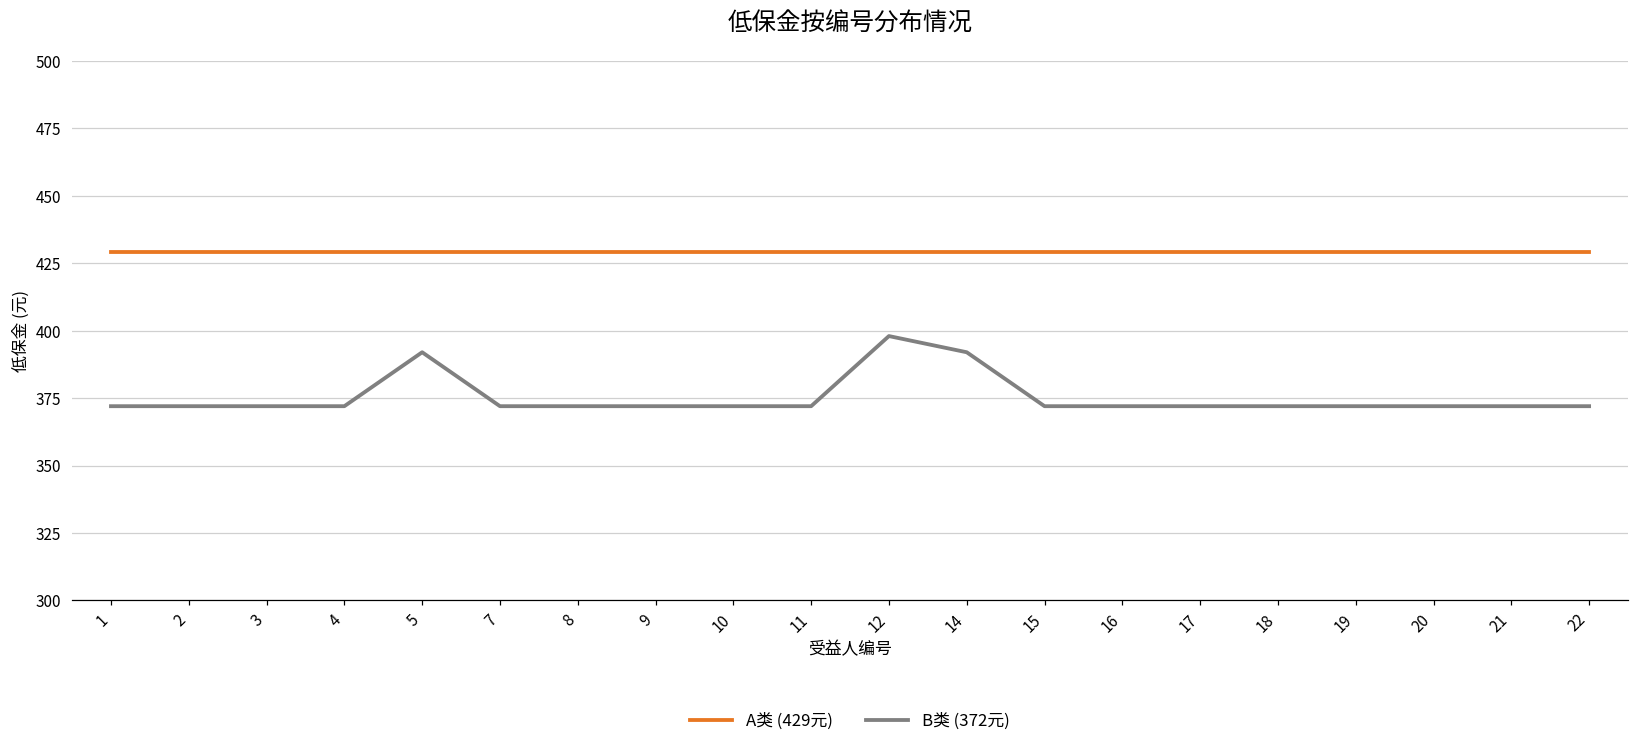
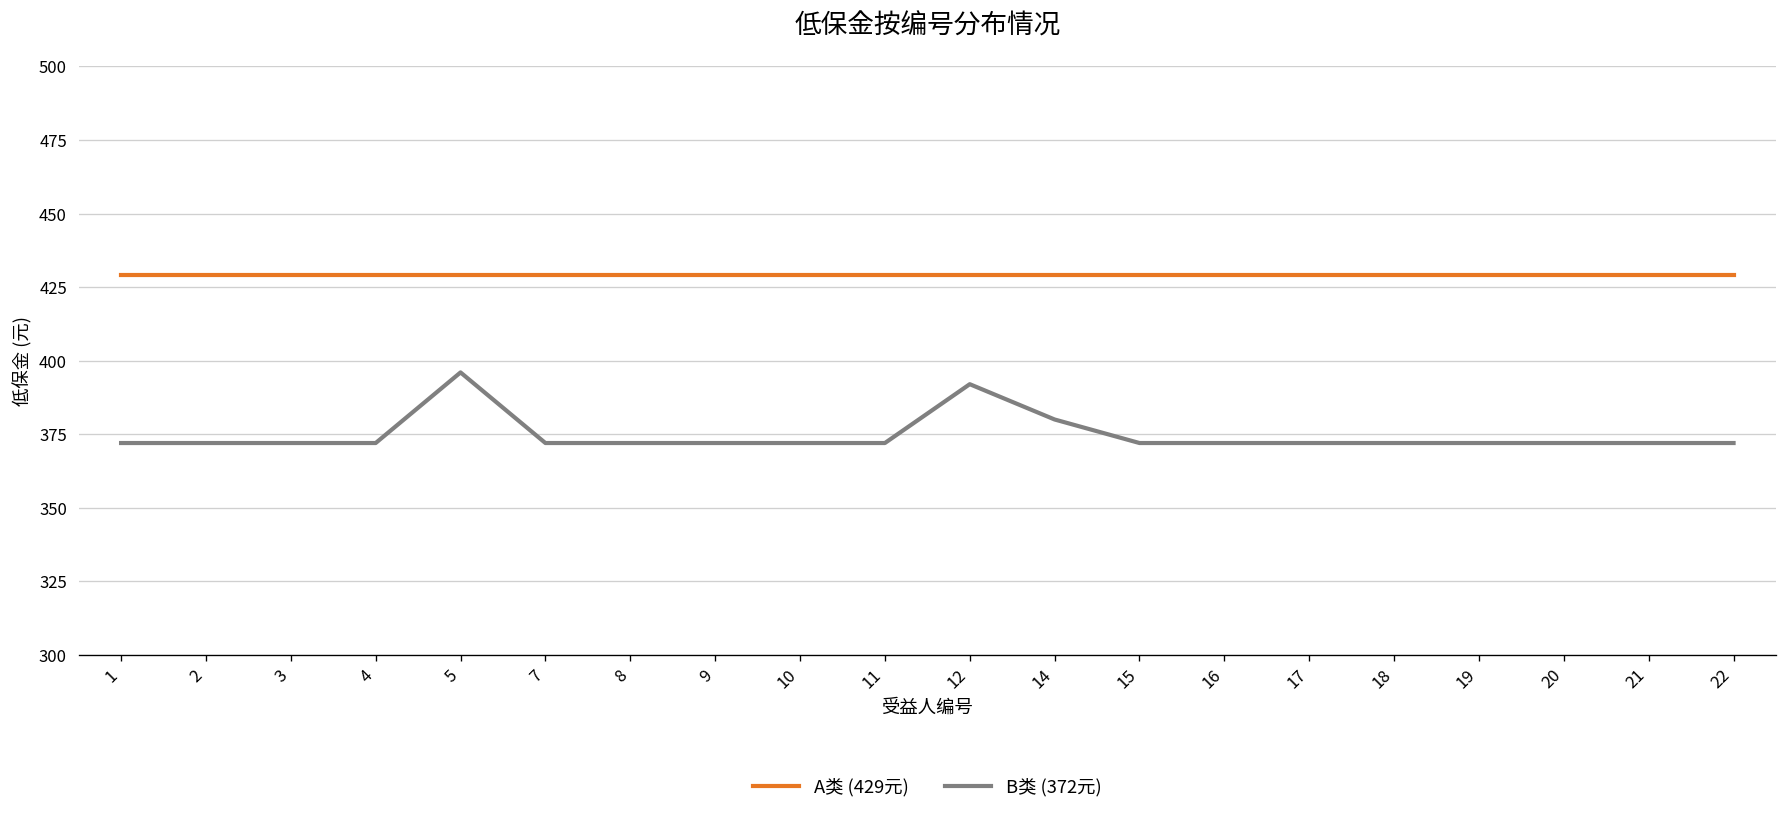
  {
    "A类 (429元)": {
      "1": 429,
      "2": 429,
      "3": 429,
      "4": 429,
      "5": 429,
      "7": 429,
      "8": 429,
      "9": 429,
      "10": 429,
      "11": 429,
      "12": 429,
      "14": 429,
      "15": 429,
      "16": 429,
      "17": 429,
      "18": 429,
      "19": 429,
      "20": 429,
      "21": 429,
      "22": 429
    },
    "B类 (372元)": {
      "1": 372,
      "2": 372,
      "3": 372,
      "4": 372,
-     "5": 392,
+     "5": 396,
      "7": 372,
      "8": 372,
      "9": 372,
      "10": 372,
      "11": 372,
-     "12": 398,
-     "14": 392,
+     "12": 392,
+     "14": 380,
      "15": 372,
      "16": 372,
      "17": 372,
      "18": 372,
      "19": 372,
      "20": 372,
      "21": 372,
      "22": 372
    }
  }
